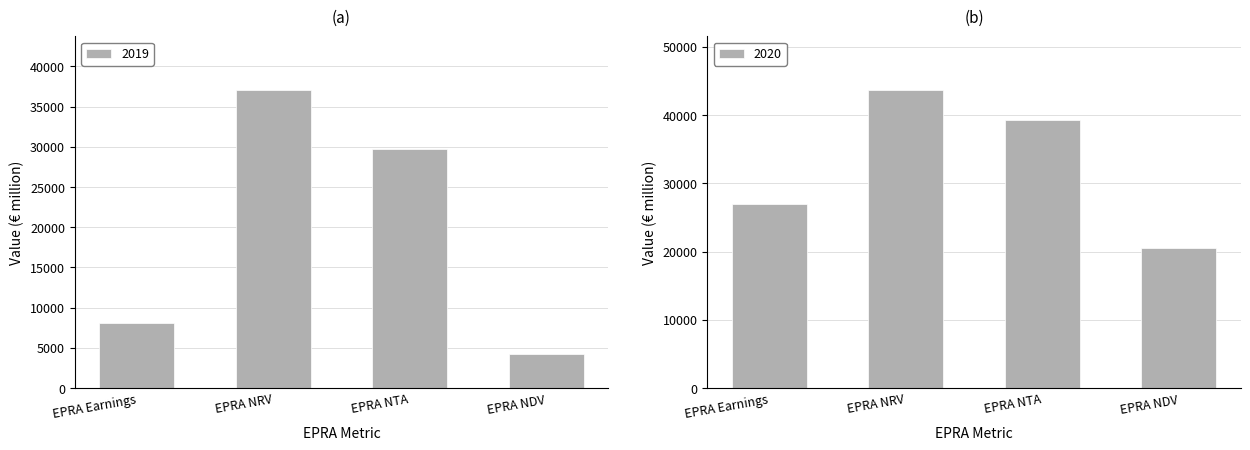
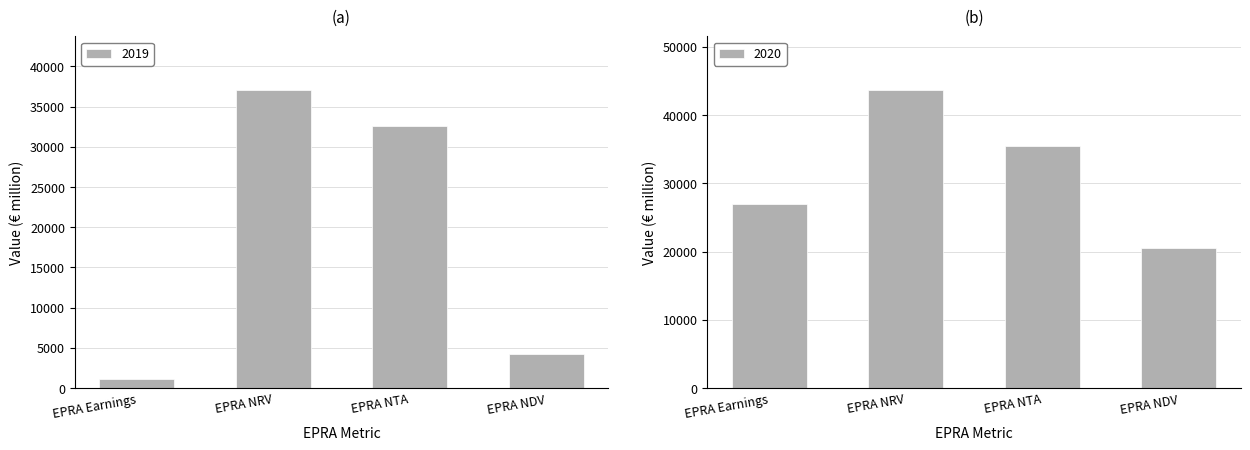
  {
    "(a)": {
-     "EPRA Earnings": 8000,
+     "EPRA Earnings": 1000,
      "EPRA NRV": 37000,
-     "EPRA NTA": 30000,
+     "EPRA NTA": 33000,
      "EPRA NDV": 4000
    },
    "(b)": {
      "EPRA Earnings": 27000,
      "EPRA NRV": 44000,
-     "EPRA NTA": 39000,
+     "EPRA NTA": 35000,
      "EPRA NDV": 21000
    }
  }
